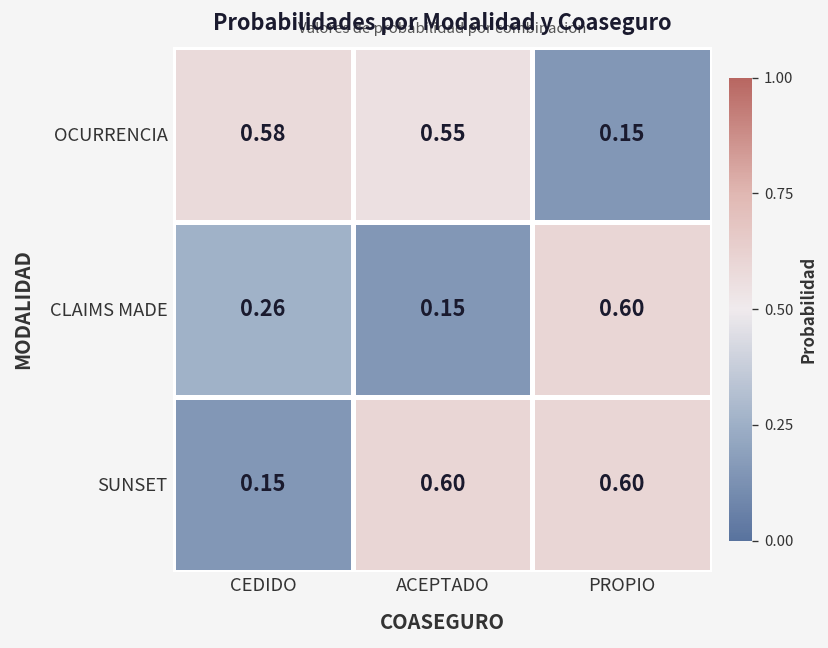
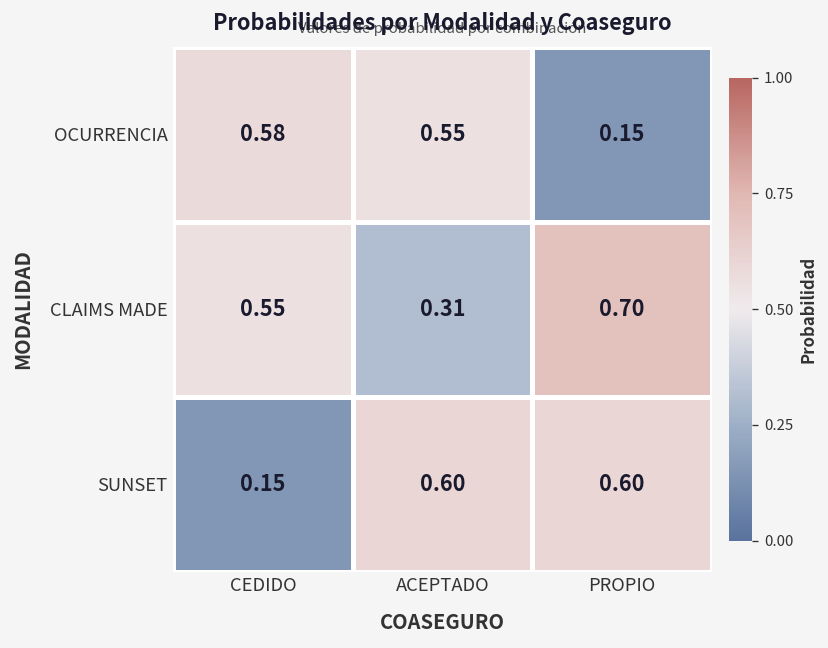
  {
    "OCURRENCIA": {
      "CEDIDO": 0.58,
      "ACEPTADO": 0.55,
      "PROPIO": 0.15
    },
    "CLAIMS MADE": {
-     "CEDIDO": 0.26,
-     "ACEPTADO": 0.15,
-     "PROPIO": 0.60
+     "CEDIDO": 0.55,
+     "ACEPTADO": 0.31,
+     "PROPIO": 0.70
    },
    "SUNSET": {
      "CEDIDO": 0.15,
      "ACEPTADO": 0.60,
      "PROPIO": 0.60
    }
  }
